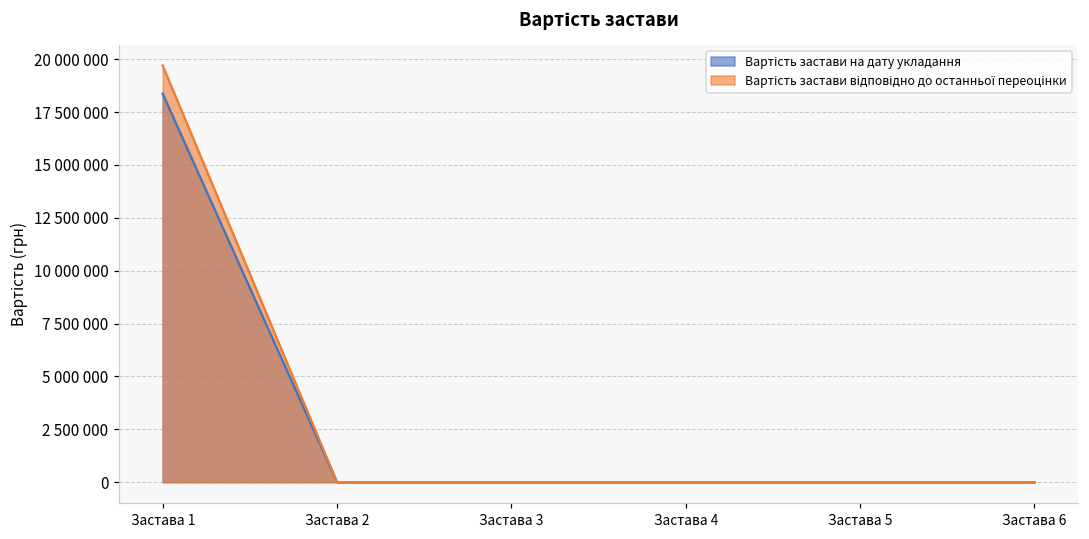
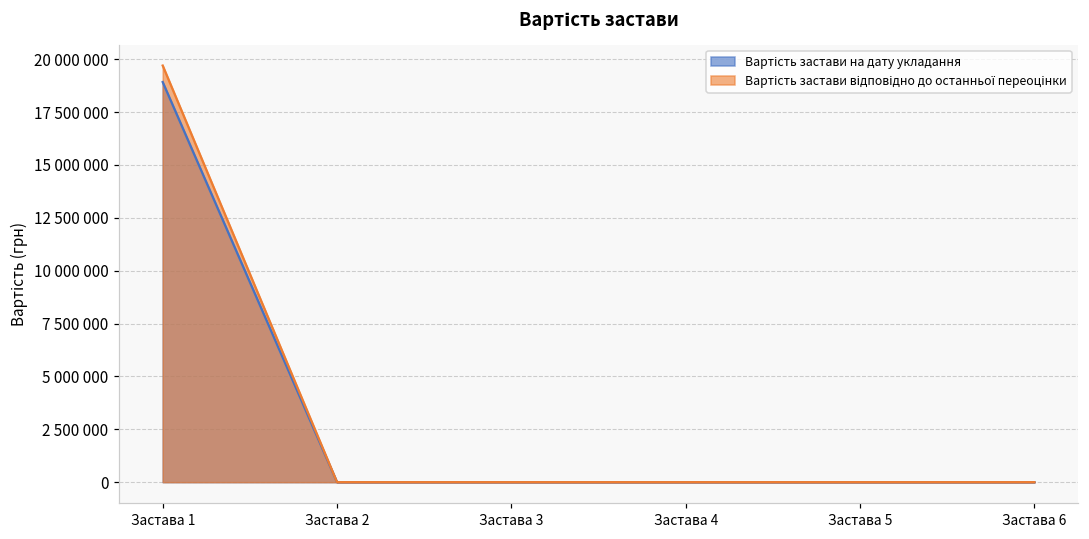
  {
    "Вартість застави на дату укладання": {
-     "Застава 1": 18400000
+     "Застава 1": 18900000
    },
    "Вартість застави відповідно до останньої переоцінки": {
      "Застава 1": 19700000
    }
  }
